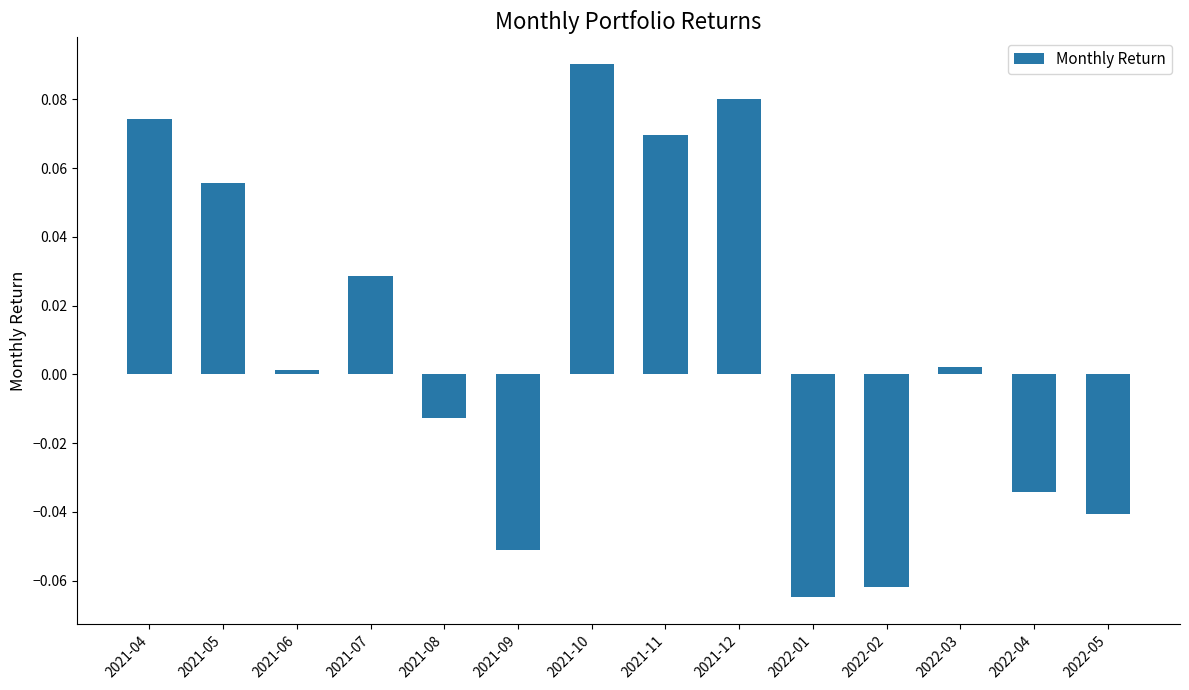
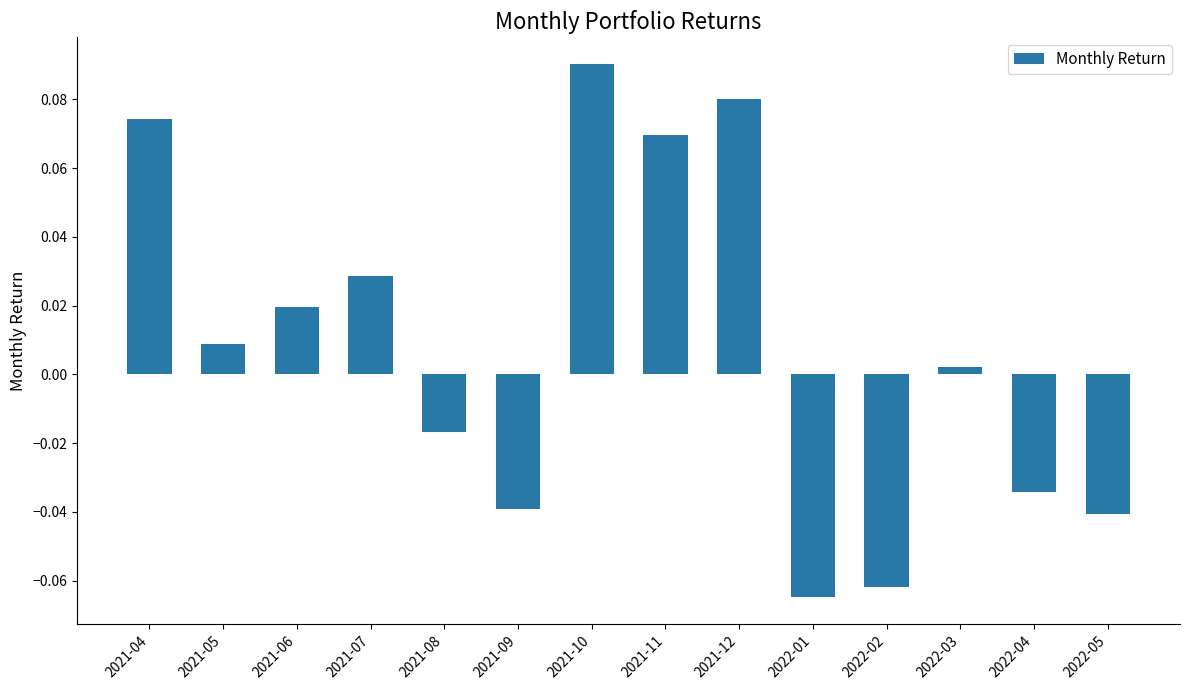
  {
    "2021-04": 0.074,
-   "2021-05": 0.056,
-   "2021-06": 0.001,
+   "2021-05": 0.009,
+   "2021-06": 0.020,
    "2021-07": 0.029,
-   "2021-08": -0.013,
-   "2021-09": -0.051,
+   "2021-08": -0.017,
+   "2021-09": -0.039,
    "2021-10": 0.090,
    "2021-11": 0.070,
    "2021-12": 0.080,
    "2022-01": -0.065,
    "2022-02": -0.062,
    "2022-03": 0.002,
    "2022-04": -0.034,
    "2022-05": -0.041
  }
